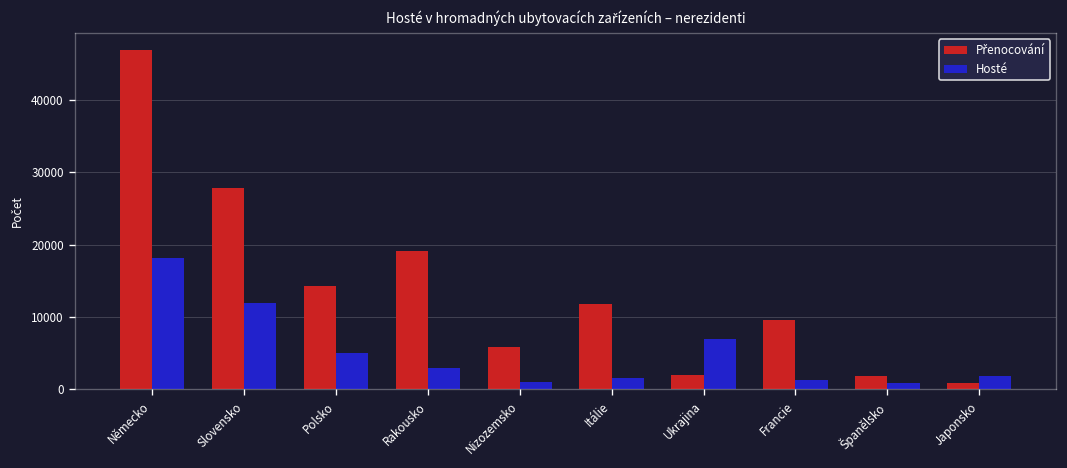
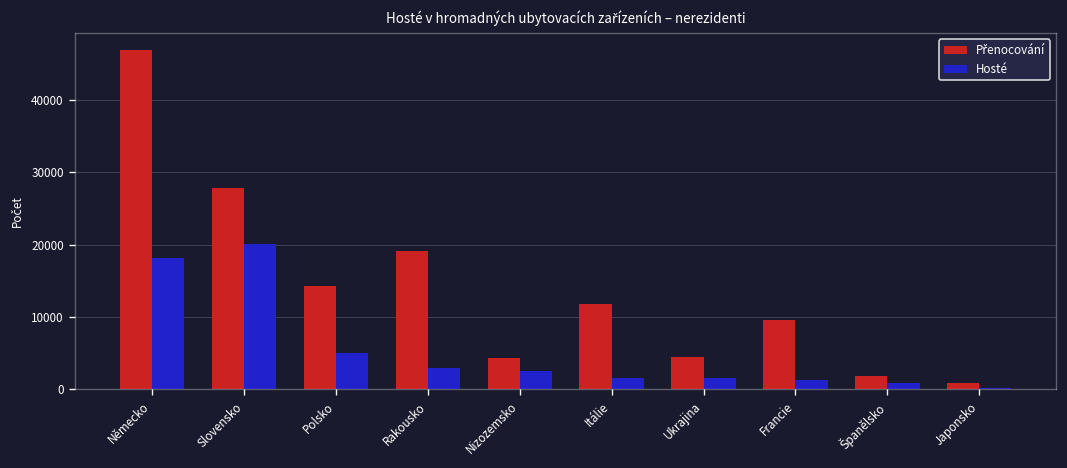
  {
    "Přenocování": {
      "Německo": 47000,
      "Slovensko": 28000,
      "Polsko": 14000,
      "Rakousko": 19000,
-     "Nizozemsko": 6000,
+     "Nizozemsko": 4000,
      "Itálie": 12000,
-     "Ukrajina": 2000,
+     "Ukrajina": 4000,
      "Francie": 10000,
      "Španělsko": 2000,
      "Japonsko": 1000
    },
    "Hosté": {
      "Německo": 18000,
-     "Slovensko": 12000,
+     "Slovensko": 20000,
      "Polsko": 5000,
      "Rakousko": 3000,
-     "Nizozemsko": 1000,
+     "Nizozemsko": 2000,
      "Itálie": 1000,
-     "Ukrajina": 7000,
+     "Ukrajina": 2000,
      "Francie": 1000,
      "Španělsko": 1000,
-     "Japonsko": 2000
+     "Japonsko": 0
    }
  }
